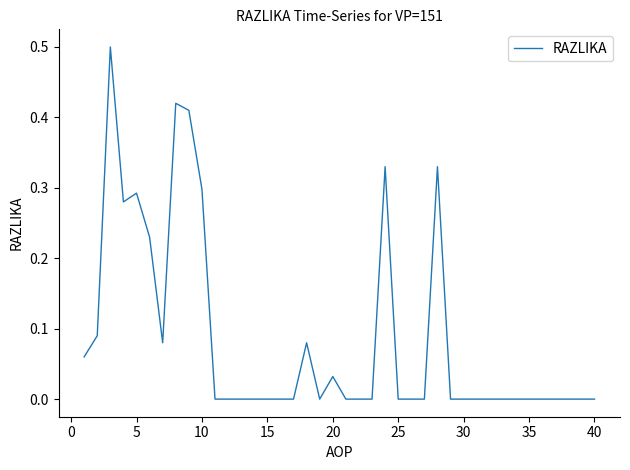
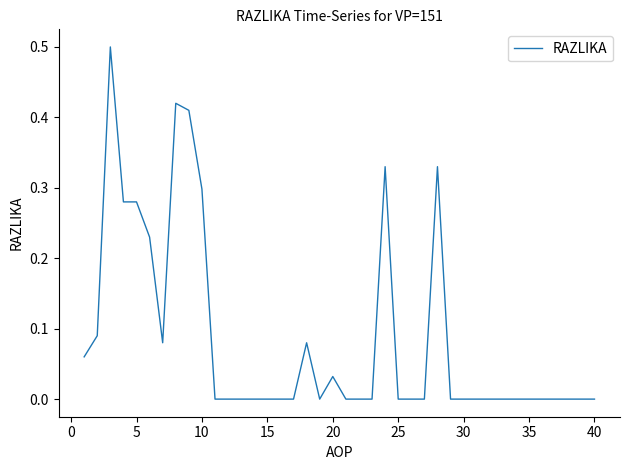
  {
-   "5": 0.29,
+   "5": 0.28,
    "10": 0.30,
    "15": 0.00,
    "20": 0.03,
    "25": 0.00,
    "30": 0.00,
    "35": 0.00,
    "40": 0.00
  }
